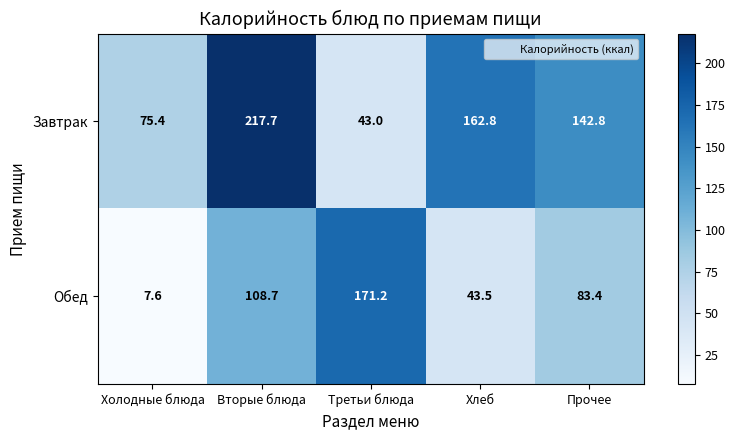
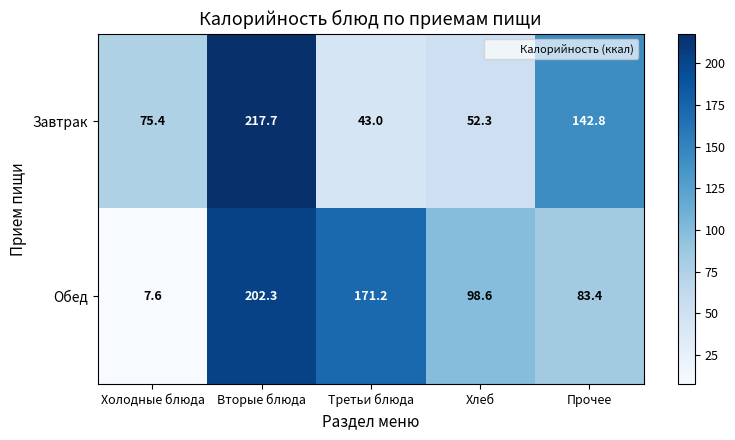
  {
    "Завтрак": {
      "Холодные блюда": 75.4,
      "Вторые блюда": 217.7,
      "Третьи блюда": 43.0,
-     "Хлеб": 162.8,
+     "Хлеб": 52.3,
      "Прочее": 142.8
    },
    "Обед": {
      "Холодные блюда": 7.6,
-     "Вторые блюда": 108.7,
+     "Вторые блюда": 202.3,
      "Третьи блюда": 171.2,
-     "Хлеб": 43.5,
+     "Хлеб": 98.6,
      "Прочее": 83.4
    }
  }
